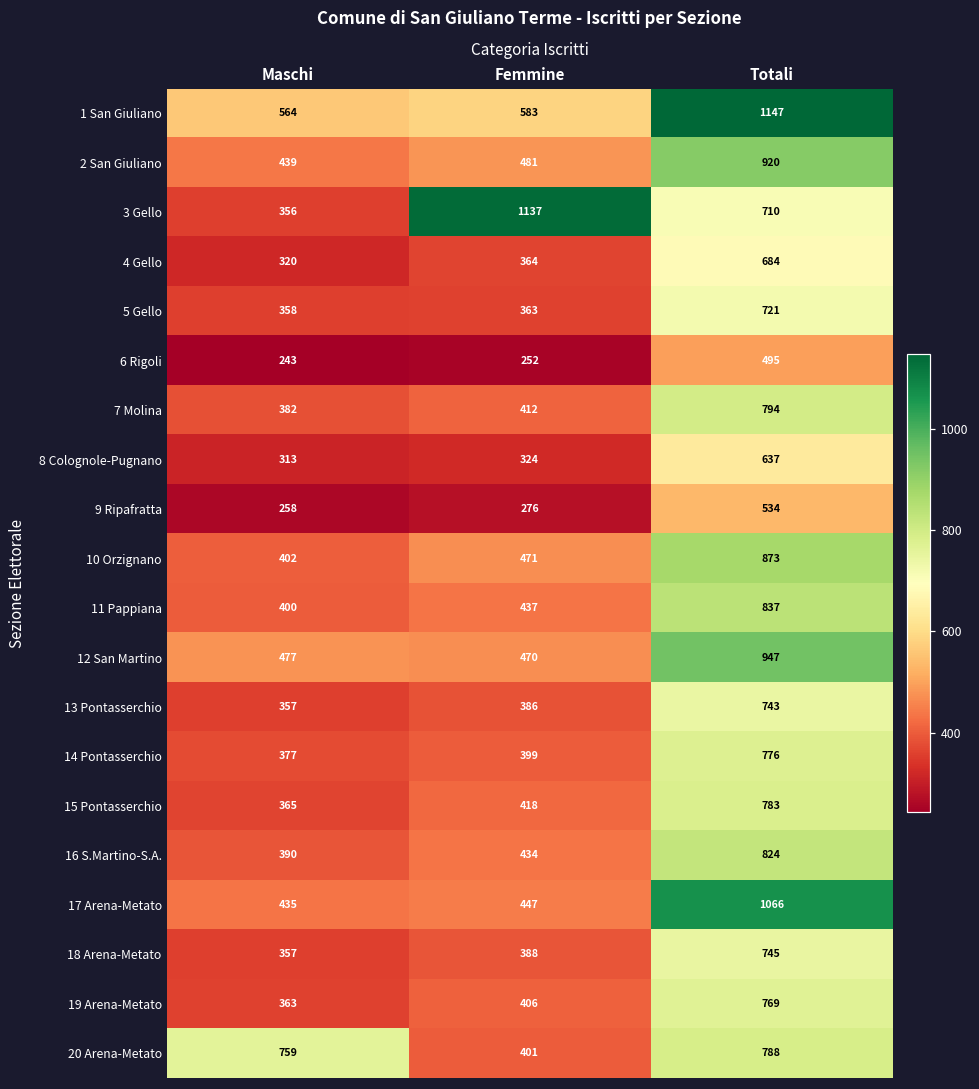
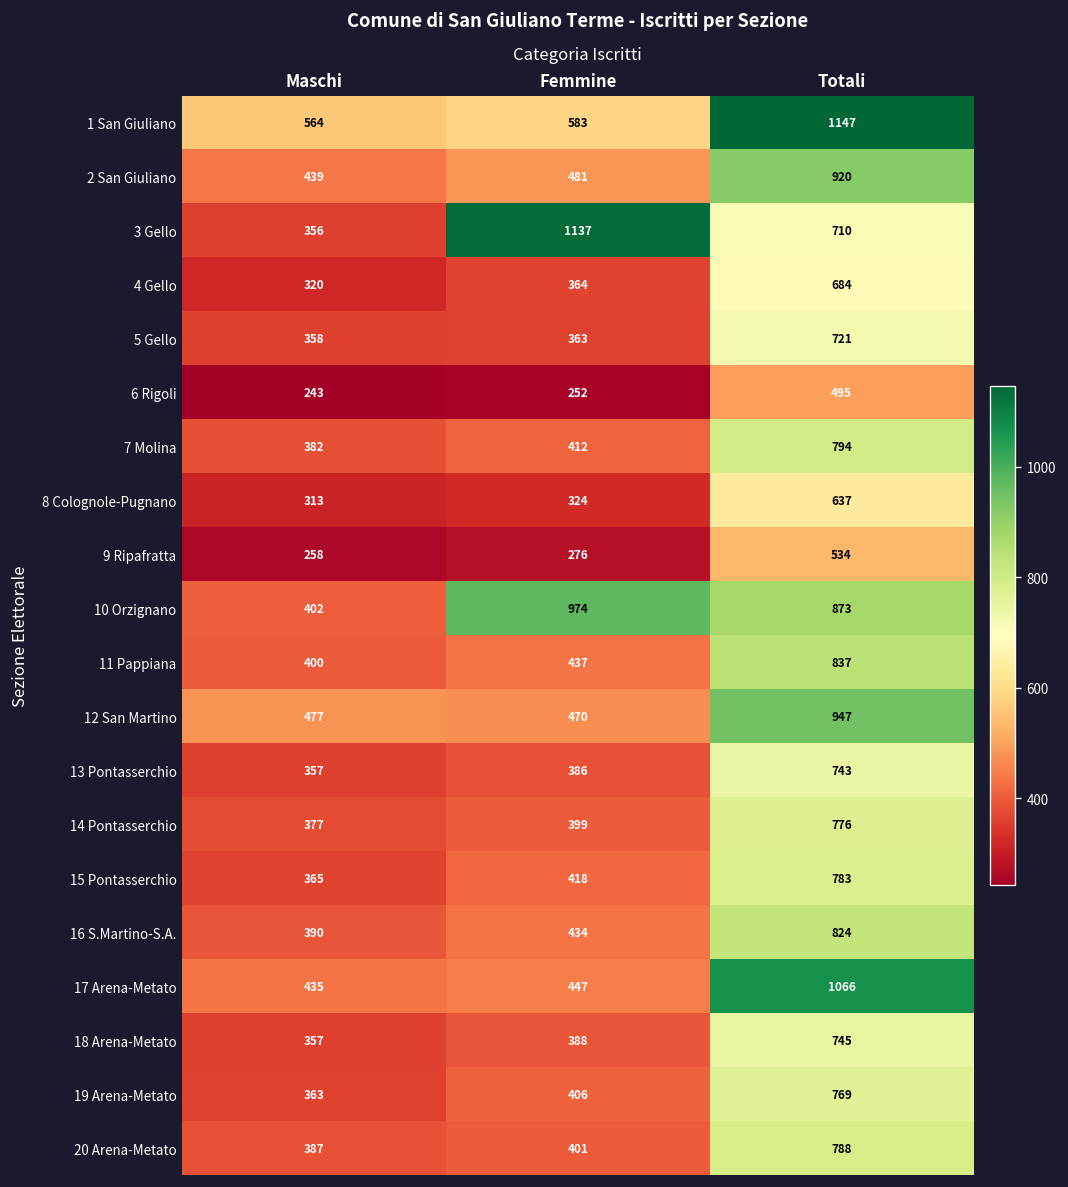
  {
    "1 San Giuliano": {
      "Maschi": 564,
      "Femmine": 583,
      "Totali": 1147
    },
    "2 San Giuliano": {
      "Maschi": 439,
      "Femmine": 481,
      "Totali": 920
    },
    "3 Gello": {
      "Maschi": 356,
      "Femmine": 1137,
      "Totali": 710
    },
    "4 Gello": {
      "Maschi": 320,
      "Femmine": 364,
      "Totali": 684
    },
    "5 Gello": {
      "Maschi": 358,
      "Femmine": 363,
      "Totali": 721
    },
    "6 Rigoli": {
      "Maschi": 243,
      "Femmine": 252,
      "Totali": 495
    },
    "7 Molina": {
      "Maschi": 382,
      "Femmine": 412,
      "Totali": 794
    },
    "8 Colognole-Pugnano": {
      "Maschi": 313,
      "Femmine": 324,
      "Totali": 637
    },
    "9 Ripafratta": {
      "Maschi": 258,
      "Femmine": 276,
      "Totali": 534
    },
    "10 Orzignano": {
      "Maschi": 402,
-     "Femmine": 471,
+     "Femmine": 974,
      "Totali": 873
    },
    "11 Pappiana": {
      "Maschi": 400,
      "Femmine": 437,
      "Totali": 837
    },
    "12 San Martino": {
      "Maschi": 477,
      "Femmine": 470,
      "Totali": 947
    },
    "13 Pontasserchio": {
      "Maschi": 357,
      "Femmine": 386,
      "Totali": 743
    },
    "14 Pontasserchio": {
      "Maschi": 377,
      "Femmine": 399,
      "Totali": 776
    },
    "15 Pontasserchio": {
      "Maschi": 365,
      "Femmine": 418,
      "Totali": 783
    },
    "16 S.Martino-S.A.": {
      "Maschi": 390,
      "Femmine": 434,
      "Totali": 824
    },
    "17 Arena-Metato": {
      "Maschi": 435,
      "Femmine": 447,
      "Totali": 1066
    },
    "18 Arena-Metato": {
      "Maschi": 357,
      "Femmine": 388,
      "Totali": 745
    },
    "19 Arena-Metato": {
      "Maschi": 363,
      "Femmine": 406,
      "Totali": 769
    },
    "20 Arena-Metato": {
-     "Maschi": 759,
+     "Maschi": 387,
      "Femmine": 401,
      "Totali": 788
    }
  }
